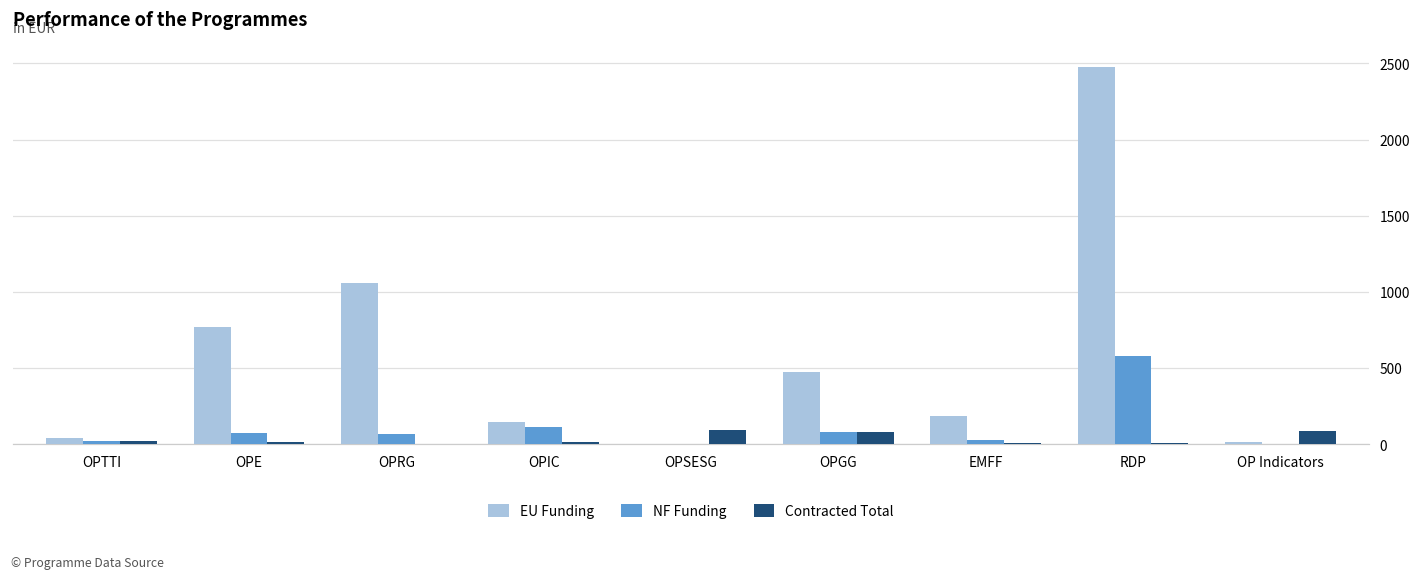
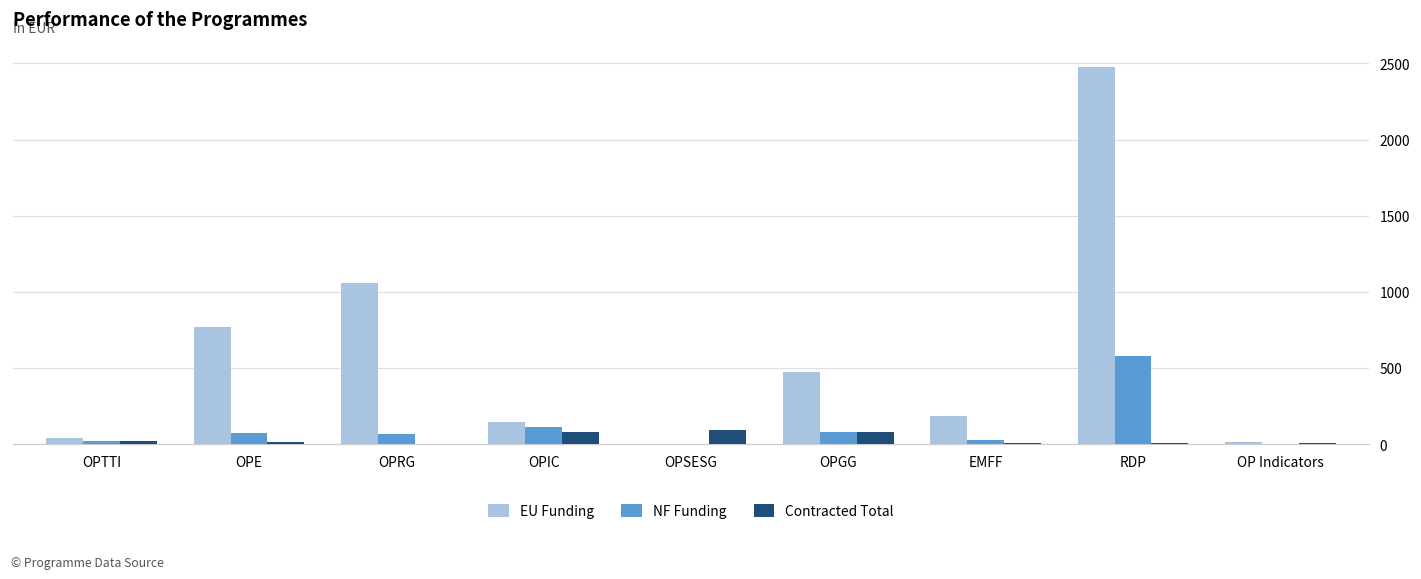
  {
    "EU Funding": {
      "OPTTI": 40,
      "OPE": 770,
      "OPRG": 1060,
      "OPIC": 140,
      "OPGG": 470,
      "EMFF": 180,
      "RDP": 2470
    },
    "NF Funding": {
      "OPTTI": 20,
      "OPE": 80,
      "OPRG": 70,
      "OPIC": 110,
      "OPGG": 80,
      "EMFF": 30,
      "RDP": 580
    },
    "Contracted Total": {
      "OPTTI": 20,
-     "OPIC": 10,
+     "OPIC": 80,
      "OPSESG": 90,
      "OPGG": 80,
-     "OP Indicators": 80
+     "OP Indicators": 10
    }
  }
